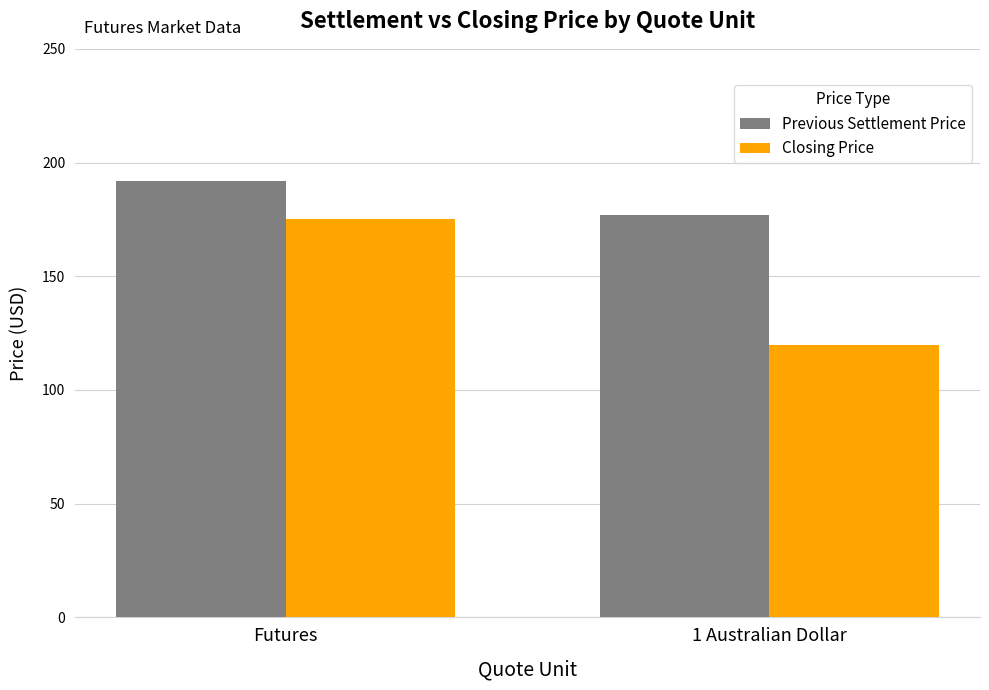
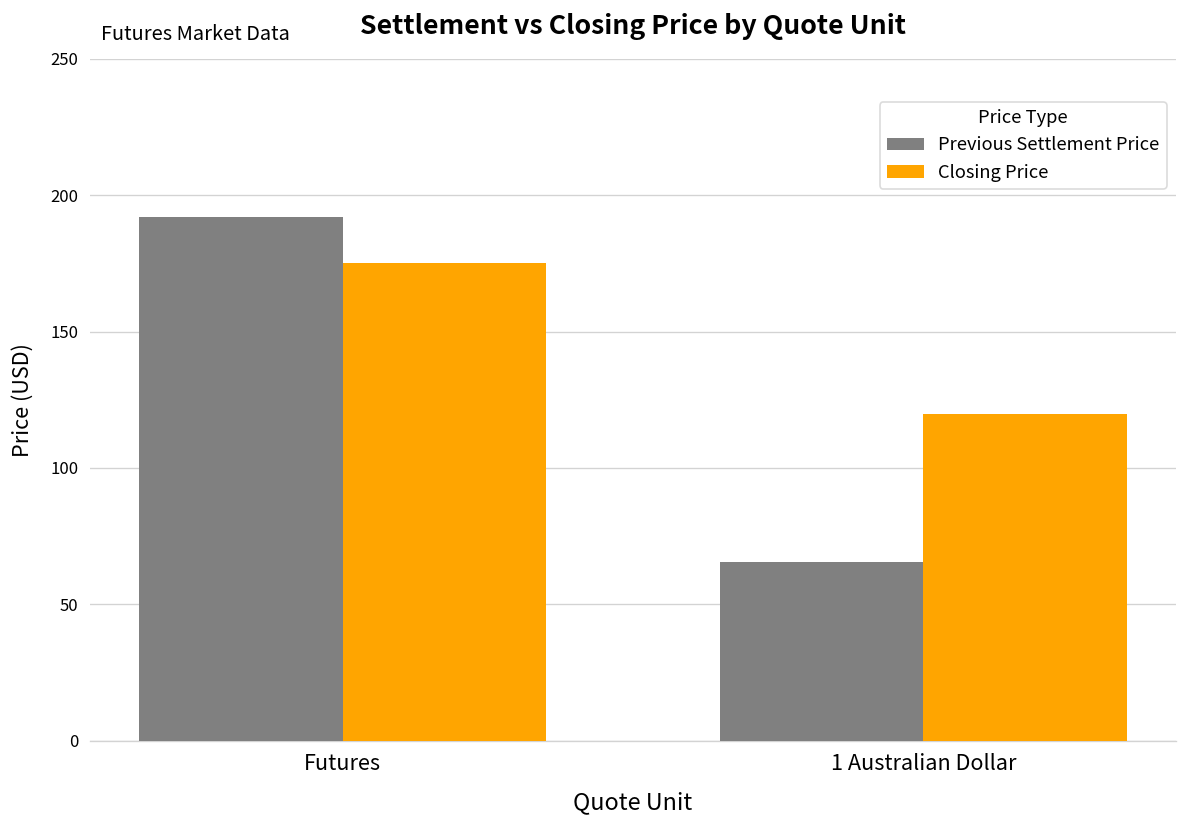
  {
    "Previous Settlement Price": {
      "Futures": 192,
-     "1 Australian Dollar": 177
+     "1 Australian Dollar": 66
    },
    "Closing Price": {
      "Futures": 175,
      "1 Australian Dollar": 120
    }
  }
